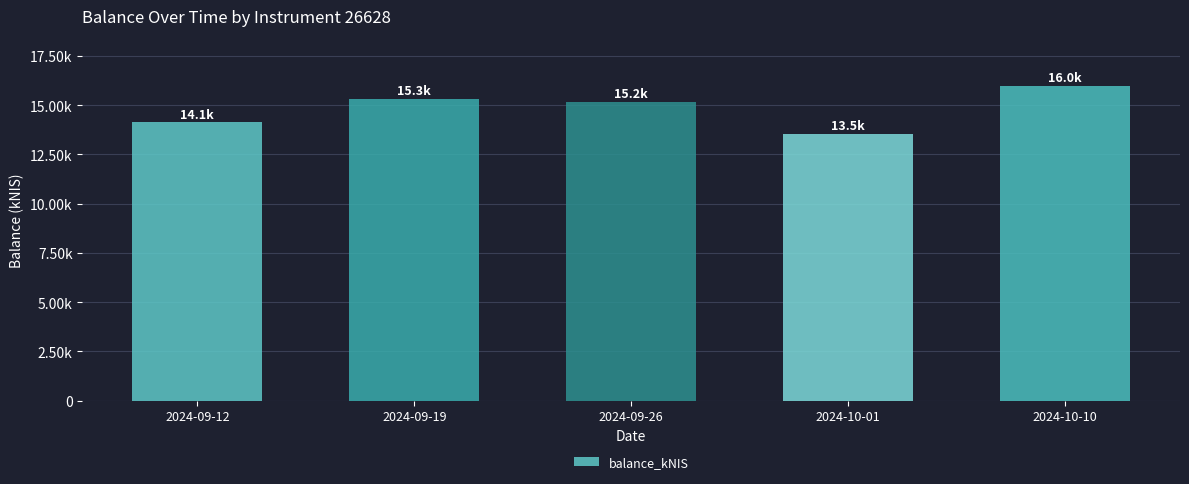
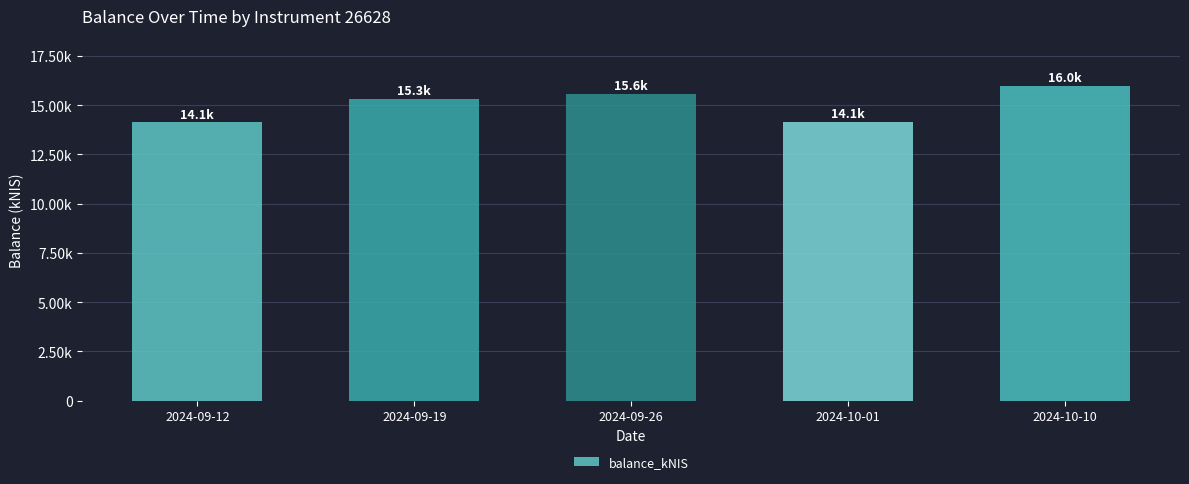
  {
    "2024-09-12": "14.1k",
    "2024-09-19": "15.3k",
-   "2024-09-26": "15.2k",
-   "2024-10-01": "13.5k",
+   "2024-09-26": "15.6k",
+   "2024-10-01": "14.1k",
    "2024-10-10": "16.0k"
  }
